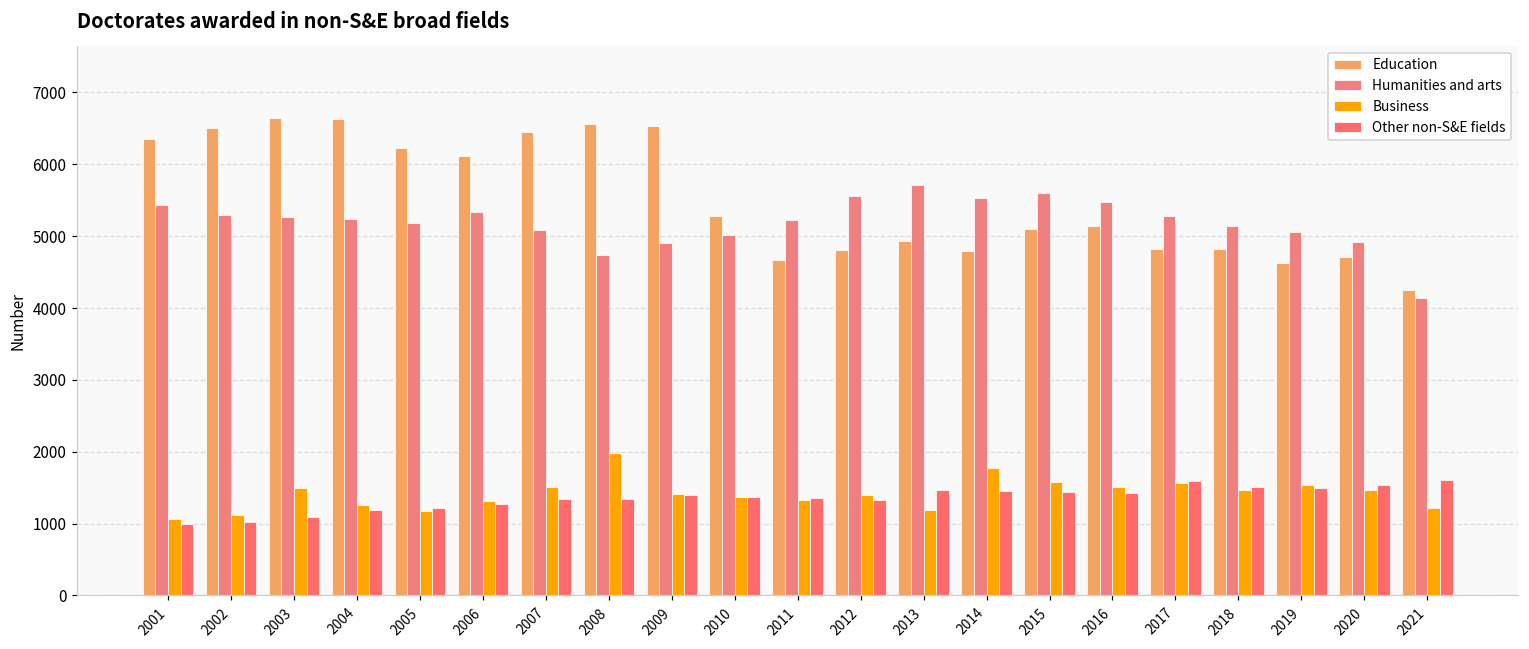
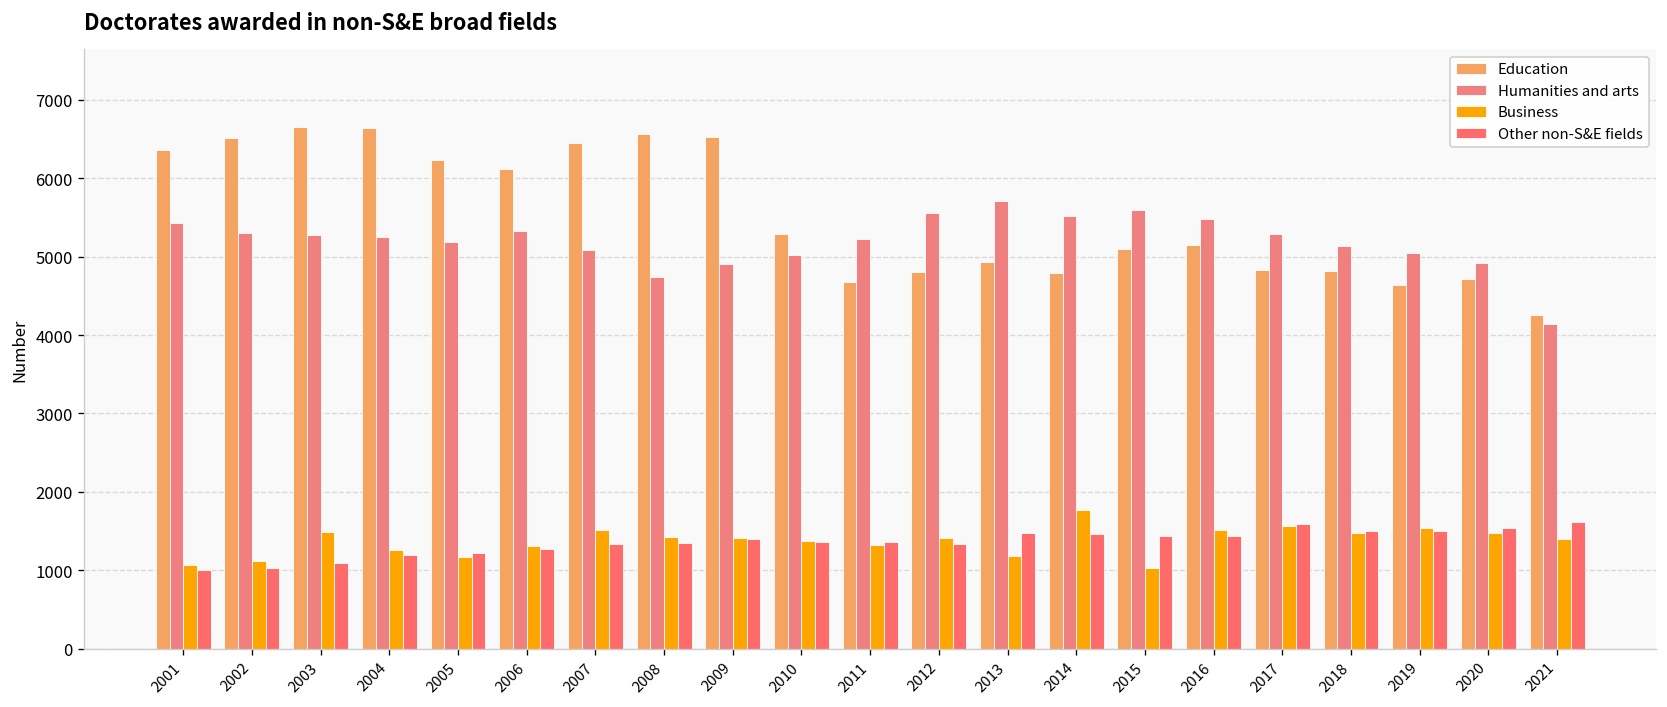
  {
    "Business": {
      "2001": 1100,
      "2002": 1100,
      "2003": 1500,
      "2004": 1300,
      "2005": 1200,
      "2006": 1300,
      "2007": 1500,
-     "2008": 2000,
+     "2008": 1400,
      "2009": 1400,
      "2010": 1400,
      "2011": 1300,
      "2012": 1400,
      "2013": 1200,
      "2014": 1800,
-     "2015": 1600,
+     "2015": 1000,
      "2016": 1500,
      "2017": 1600,
      "2018": 1500,
      "2019": 1500,
      "2020": 1500,
-     "2021": 1200
+     "2021": 1400
    }
  }
